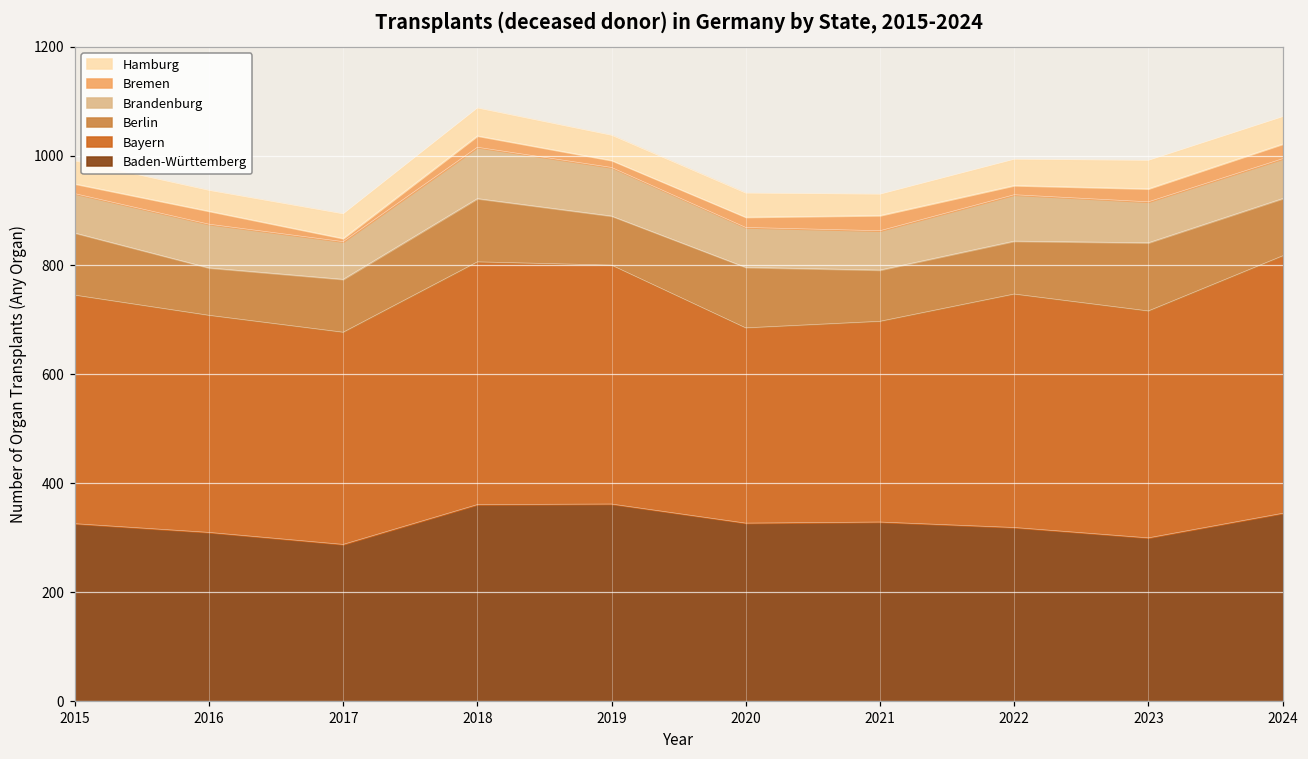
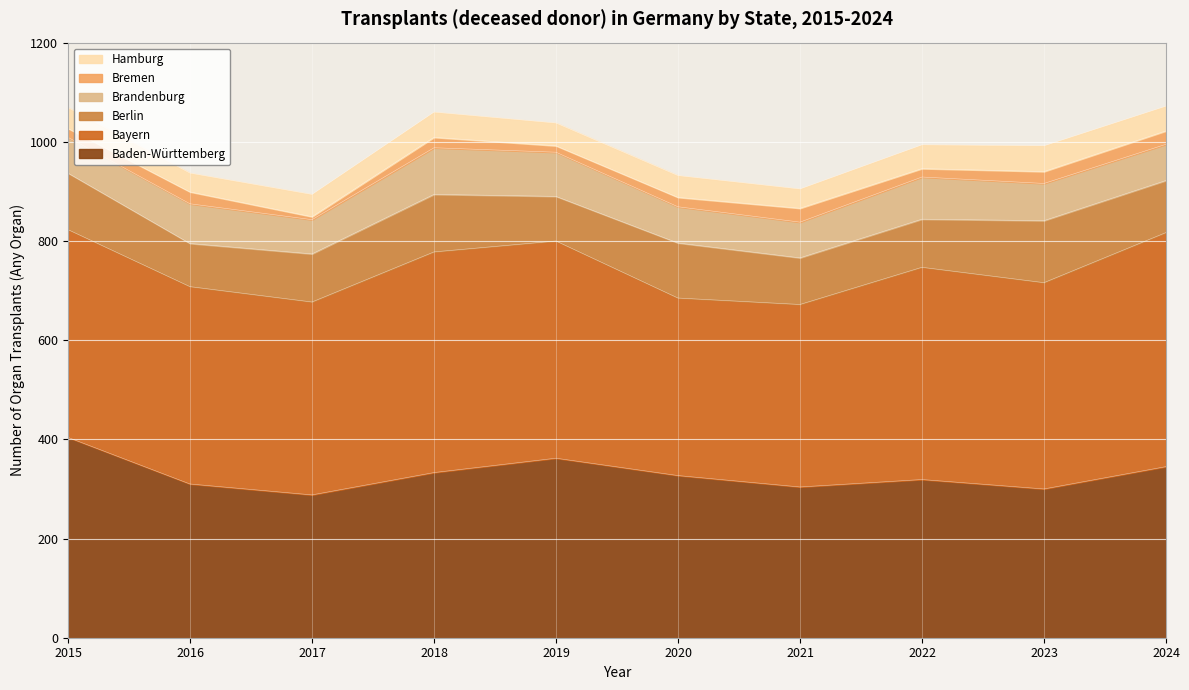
  {
    "Baden-Württemberg": {
-     "2015": 330,
+     "2015": 400,
      "2016": 310,
      "2017": 290,
-     "2018": 360,
+     "2018": 330,
      "2019": 360,
      "2020": 330,
-     "2021": 330,
+     "2021": 300,
      "2022": 320,
      "2023": 300,
      "2024": 350
    },
    "Hamburg": {
      "2015": 40,
      "2016": 40,
      "2017": 50,
      "2018": 50,
      "2019": 50,
      "2020": 40,
      "2021": 40,
      "2022": 50,
      "2023": 50,
      "2024": 50
    }
  }
